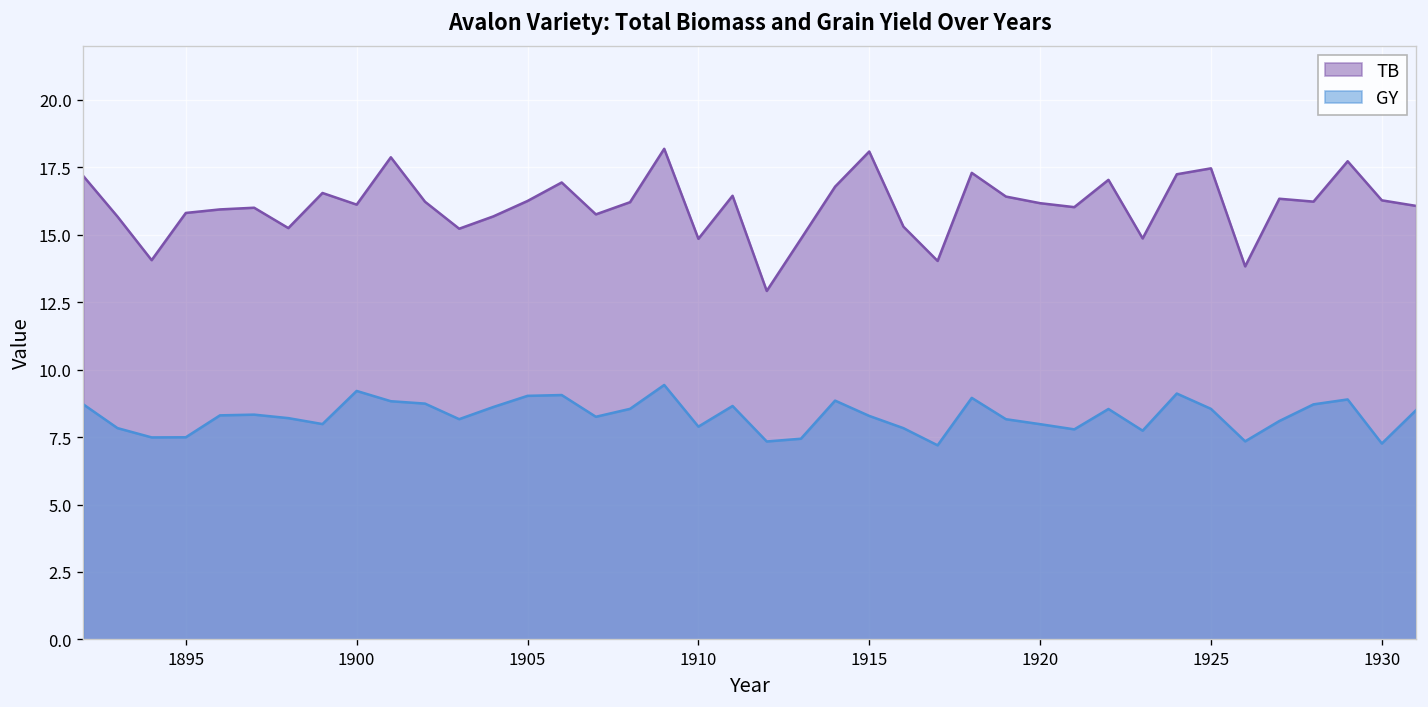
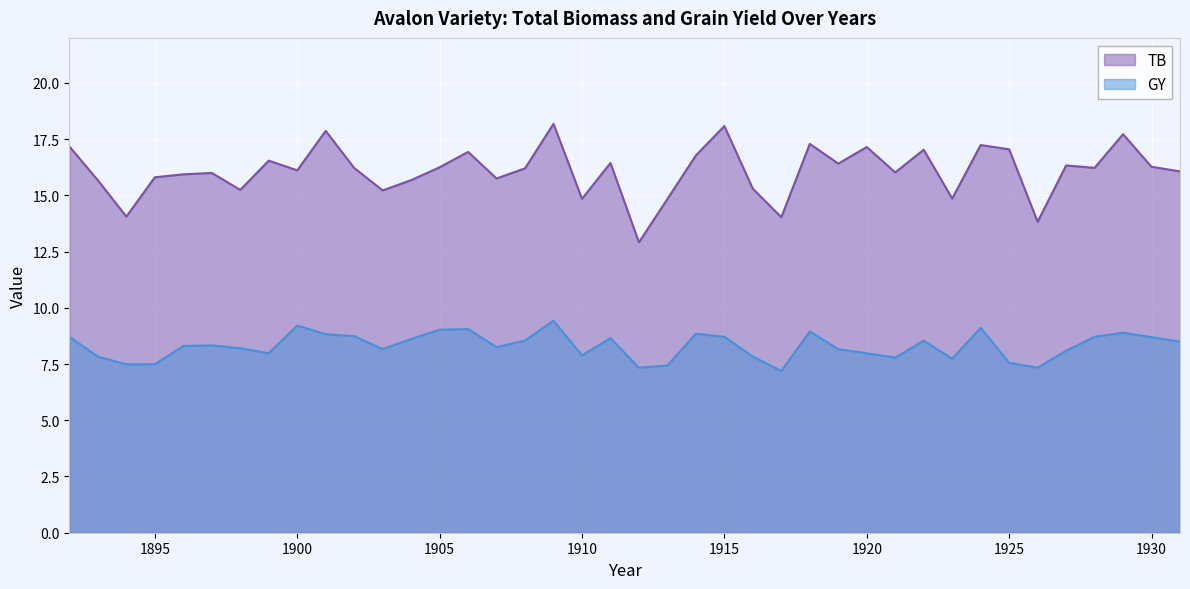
  {
    "TB": {
      "1895": 15.8,
      "1900": 16.1,
      "1905": 16.2,
      "1910": 14.8,
      "1915": 18.1,
-     "1920": 16.2,
-     "1925": 17.5,
+     "1920": 17.1,
+     "1925": 17.0,
      "1930": 16.3
    },
    "GY": {
      "1895": 7.5,
      "1900": 9.2,
      "1905": 9.0,
      "1910": 7.9,
-     "1915": 8.3,
+     "1915": 8.7,
      "1920": 8.0,
-     "1925": 8.5,
-     "1930": 7.3
+     "1925": 7.6,
+     "1930": 8.7
    }
  }
